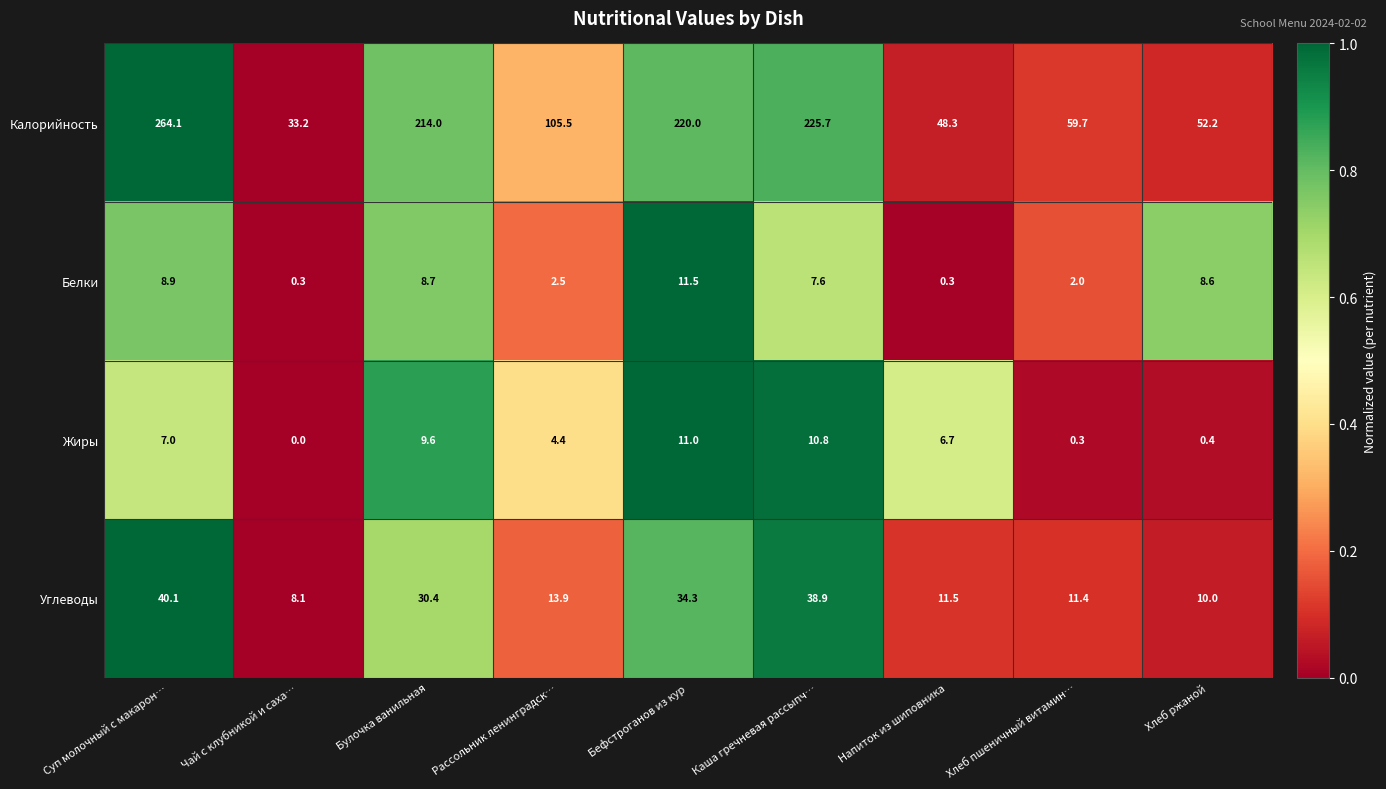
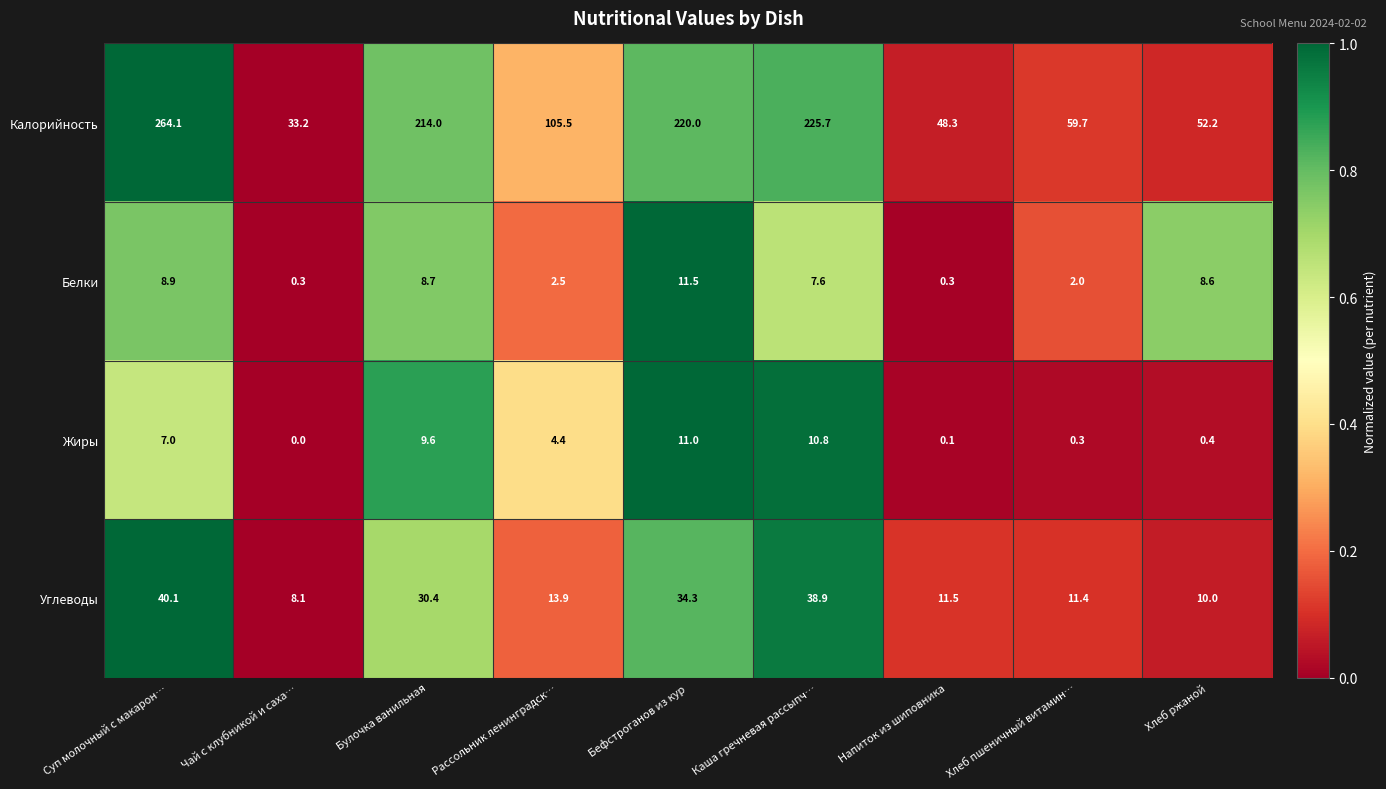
  {
    "Калорийность": {
      "Суп молочный с макарон…": 264.1,
      "Чай с клубникой и саха…": 33.2,
      "Булочка ванильная": 214.0,
      "Рассольник ленинградск…": 105.5,
      "Бефстроганов из кур": 220.0,
      "Каша гречневая рассыпч…": 225.7,
      "Напиток из шиповника": 48.3,
      "Хлеб пшеничный витамин…": 59.7,
      "Хлеб ржаной": 52.2
    },
    "Белки": {
      "Суп молочный с макарон…": 8.9,
      "Чай с клубникой и саха…": 0.3,
      "Булочка ванильная": 8.7,
      "Рассольник ленинградск…": 2.5,
      "Бефстроганов из кур": 11.5,
      "Каша гречневая рассыпч…": 7.6,
      "Напиток из шиповника": 0.3,
      "Хлеб пшеничный витамин…": 2.0,
      "Хлеб ржаной": 8.6
    },
    "Жиры": {
      "Суп молочный с макарон…": 7.0,
      "Чай с клубникой и саха…": 0.0,
      "Булочка ванильная": 9.6,
      "Рассольник ленинградск…": 4.4,
      "Бефстроганов из кур": 11.0,
      "Каша гречневая рассыпч…": 10.8,
-     "Напиток из шиповника": 6.7,
+     "Напиток из шиповника": 0.1,
      "Хлеб пшеничный витамин…": 0.3,
      "Хлеб ржаной": 0.4
    },
    "Углеводы": {
      "Суп молочный с макарон…": 40.1,
      "Чай с клубникой и саха…": 8.1,
      "Булочка ванильная": 30.4,
      "Рассольник ленинградск…": 13.9,
      "Бефстроганов из кур": 34.3,
      "Каша гречневая рассыпч…": 38.9,
      "Напиток из шиповника": 11.5,
      "Хлеб пшеничный витамин…": 11.4,
      "Хлеб ржаной": 10.0
    }
  }
